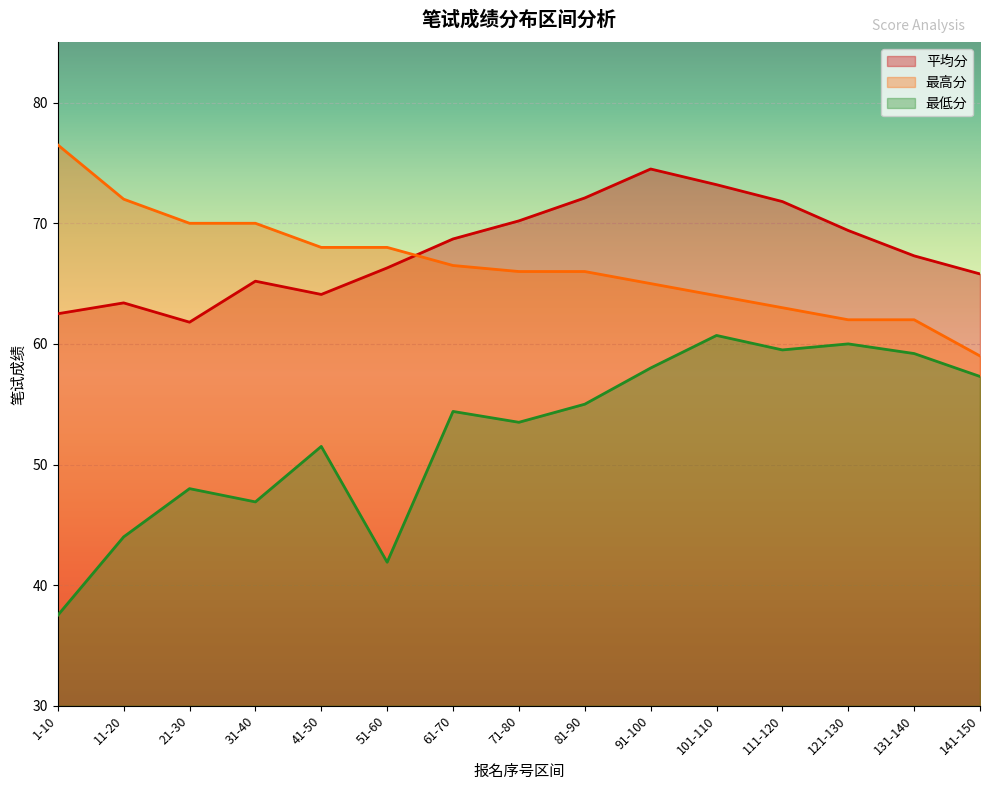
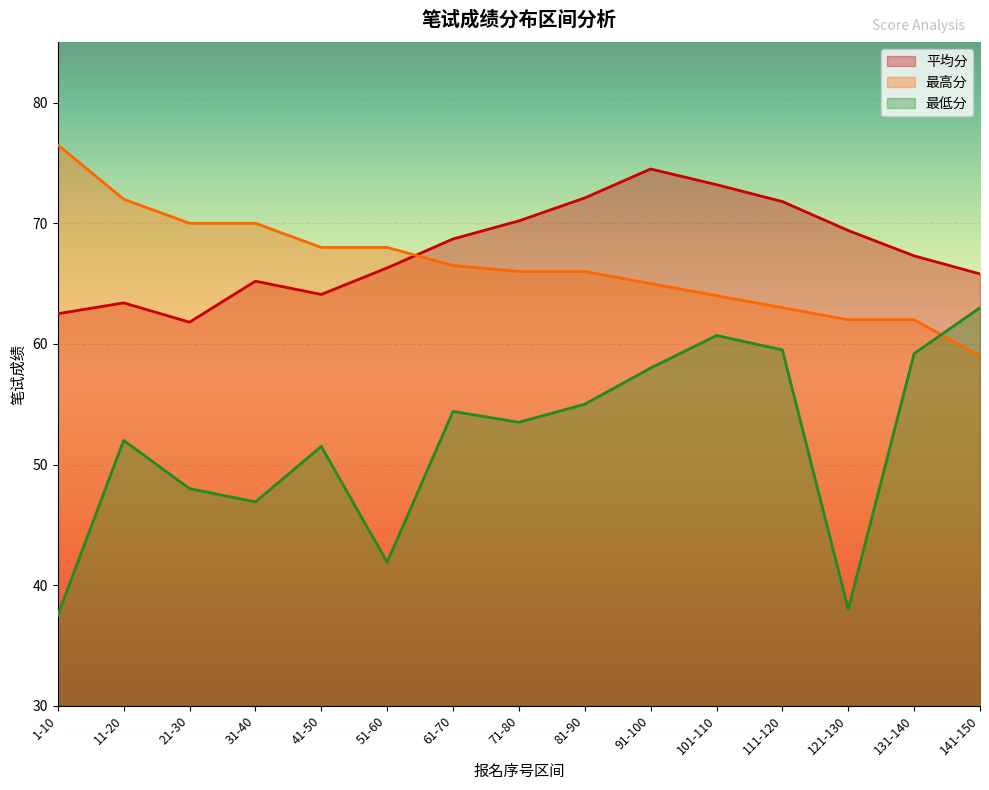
  {
    "最低分": {
      "1-10": 37.5,
-     "11-20": 44,
+     "11-20": 52,
      "21-30": 48.0,
      "31-40": 46.9,
      "41-50": 51.5,
      "51-60": 41.9,
      "61-70": 54.4,
      "71-80": 53.5,
      "81-90": 55.0,
      "91-100": 58.0,
      "101-110": 60.7,
      "111-120": 59.5,
-     "121-130": 60,
+     "121-130": 38,
      "131-140": 59.2,
-     "141-150": 57.3
+     "141-150": 63.0
    }
  }
